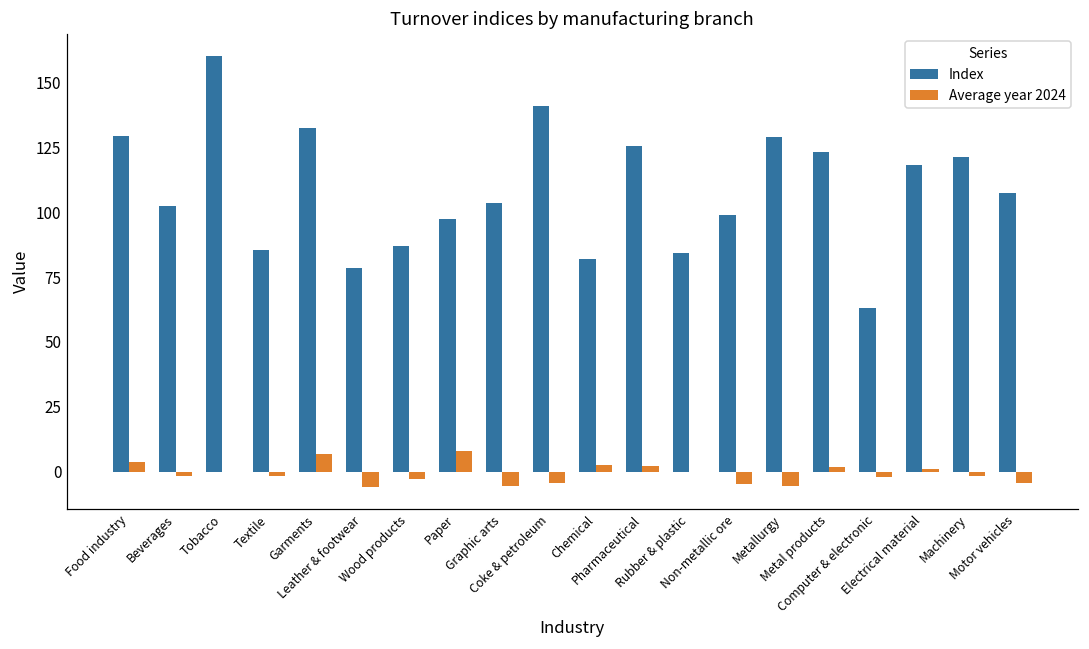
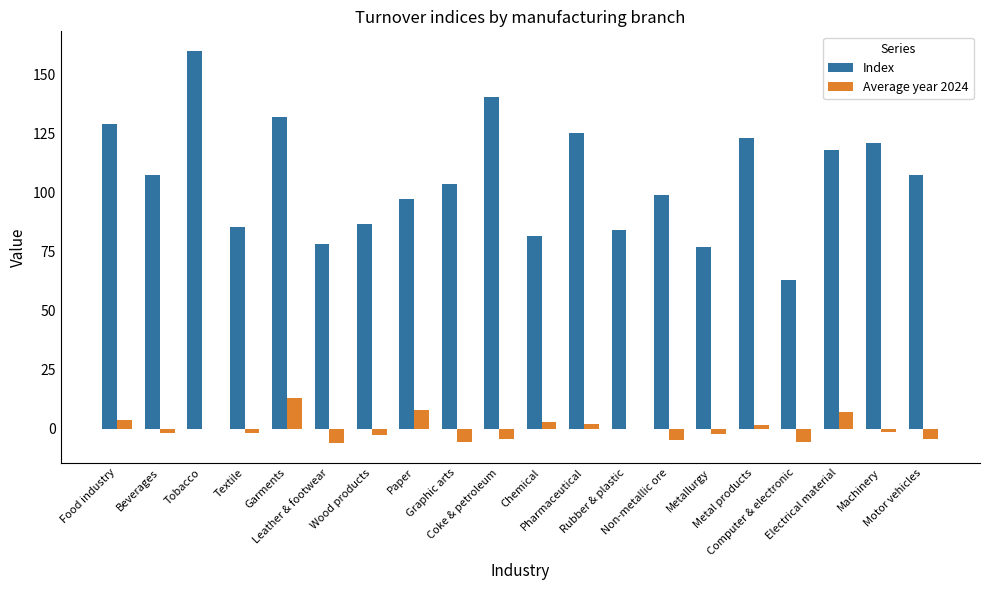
  {
    "Index": {
      "Food industry": 129,
-     "Beverages": 102,
+     "Beverages": 108,
      "Tobacco": 160,
      "Textile": 86,
      "Garments": 132,
      "Leather & footwear": 78,
      "Wood products": 87,
      "Paper": 97,
      "Graphic arts": 104,
      "Coke & petroleum": 141,
      "Chemical": 82,
      "Pharmaceutical": 125,
      "Rubber & plastic": 84,
      "Non-metallic ore": 99,
-     "Metallurgy": 129,
+     "Metallurgy": 77,
      "Metal products": 123,
      "Computer & electronic": 63,
      "Electrical material": 118,
      "Machinery": 121,
      "Motor vehicles": 107
    },
    "Average year 2024": {
      "Food industry": 4,
      "Beverages": -2,
      "Textile": -2,
-     "Garments": 7,
+     "Garments": 13,
      "Leather & footwear": -6,
      "Wood products": -3,
      "Paper": 8,
      "Graphic arts": -6,
      "Coke & petroleum": -4,
      "Chemical": 3,
      "Pharmaceutical": 2,
      "Non-metallic ore": -5,
-     "Metallurgy": -6,
+     "Metallurgy": -2,
      "Metal products": 2,
-     "Computer & electronic": -2,
-     "Electrical material": 1,
+     "Computer & electronic": -6,
+     "Electrical material": 7,
      "Machinery": -2,
      "Motor vehicles": -4
    }
  }
